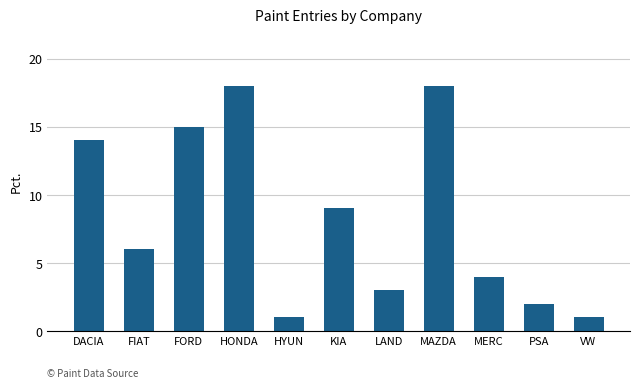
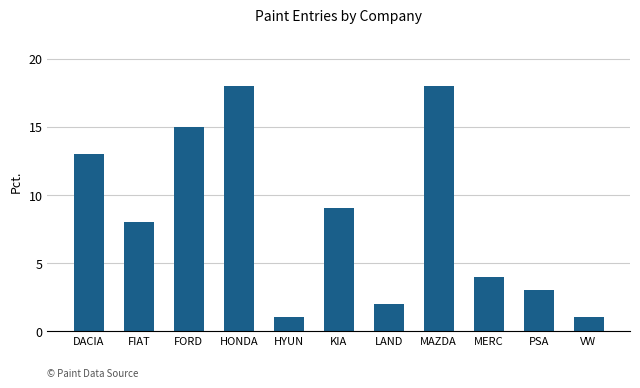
  {
-   "DACIA": 14,
-   "FIAT": 6,
+   "DACIA": 13,
+   "FIAT": 8,
    "FORD": 15,
    "HONDA": 18,
    "HYUN": 1,
    "KIA": 9,
-   "LAND": 3,
+   "LAND": 2,
    "MAZDA": 18,
    "MERC": 4,
-   "PSA": 2,
+   "PSA": 3,
    "VW": 1
  }
